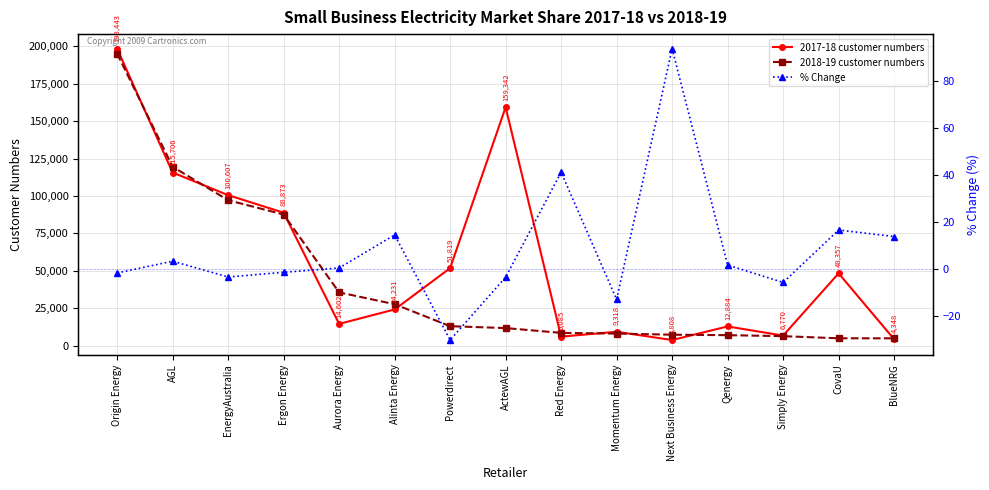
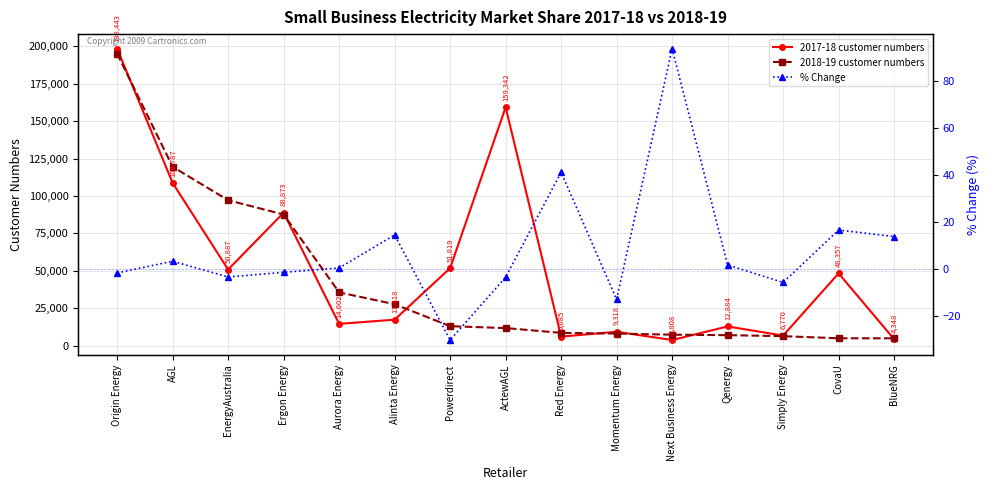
  {
    "2017-18 customer numbers": {
-     "AGL": "115,706",
-     "EnergyAustralia": "100,607",
-     "Alinta Energy": "24,231",
+     "AGL": "108,787",
+     "EnergyAustralia": "50,887",
+     "Alinta Energy": "17,418",
      "Powerdirect": "51,819",
      "ActewAGL": "159,342",
      "Red Energy": "6,085",
      "Qenergy": "12,884",
      "CovaU": "48,357"
    }
  }
